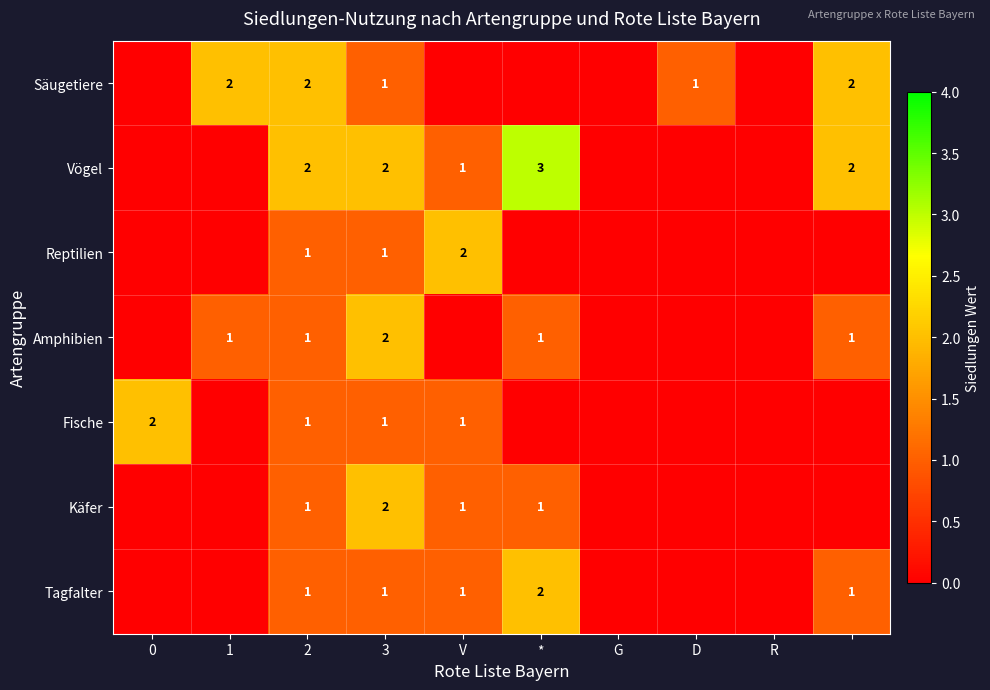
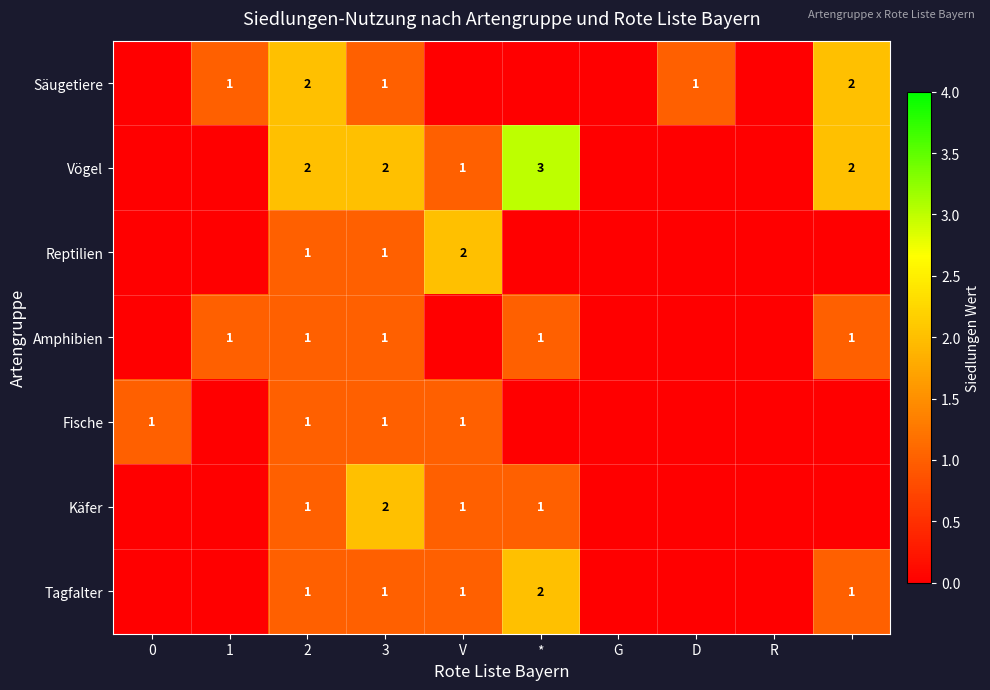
  {
    "Säugetiere": {
-     "1": 2,
+     "1": 1,
      "2": 2,
      "3": 1,
      "D": 1
    },
    "Vögel": {
      "2": 2,
      "3": 2,
      "V": 1,
      "*": 3
    },
    "Reptilien": {
      "2": 1,
      "3": 1,
      "V": 2
    },
    "Amphibien": {
      "1": 1,
      "2": 1,
-     "3": 2,
+     "3": 1,
      "*": 1
    },
    "Fische": {
-     "0": 2,
+     "0": 1,
      "2": 1,
      "3": 1,
      "V": 1
    },
    "Käfer": {
      "2": 1,
      "3": 2,
      "V": 1,
      "*": 1
    },
    "Tagfalter": {
      "2": 1,
      "3": 1,
      "V": 1,
      "*": 2
    }
  }
